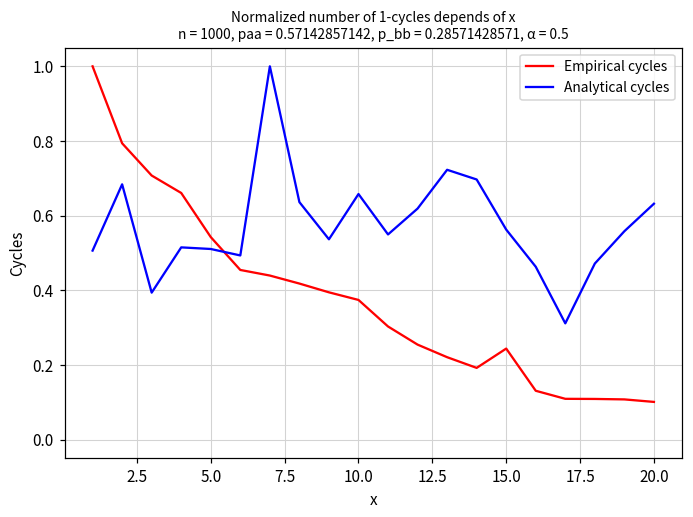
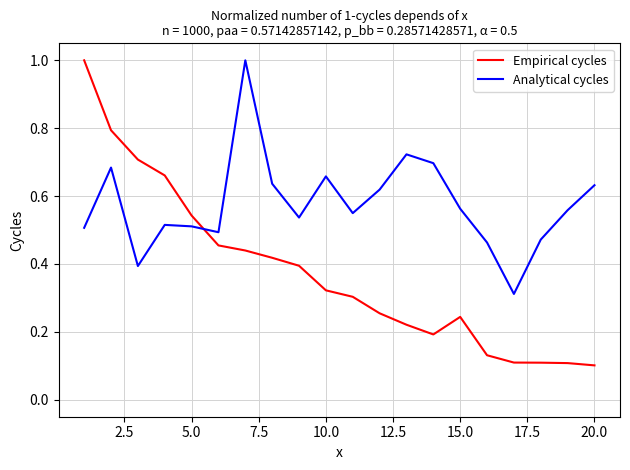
  {
    "Empirical cycles": {
      "5.0": 0.54,
-     "10.0": 0.37,
+     "10.0": 0.32,
      "15.0": 0.24,
      "20.0": 0.10
    },
    "Analytical cycles": {
      "5.0": 0.51,
      "10.0": 0.66,
      "15.0": 0.56,
      "20.0": 0.63
    }
  }
